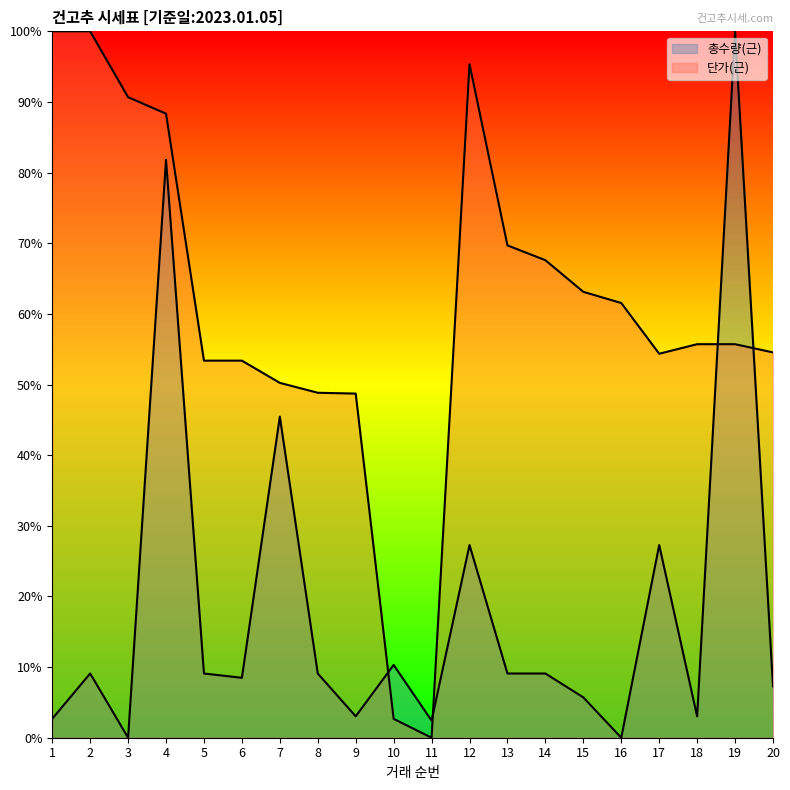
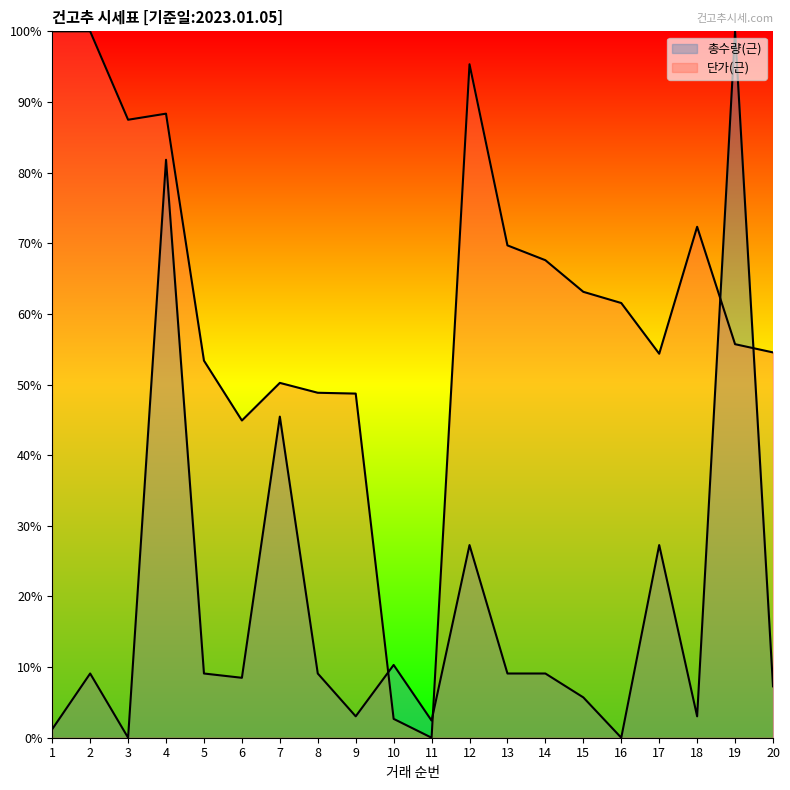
  {
    "총수량(근)": {
-     "1": "3%",
+     "1": "1%",
      "2": "9%",
      "3": "0%",
      "4": "82%",
      "5": "9%",
      "6": "8%",
      "7": "45%",
      "8": "9%",
      "9": "3%",
      "10": "10%",
      "11": "2%",
      "12": "27%",
      "13": "9%",
      "14": "9%",
      "15": "6%",
      "16": "0%",
      "17": "27%",
      "18": "3%",
      "19": "100%",
      "20": "7%"
    },
    "단가(근)": {
      "1": "100%",
      "2": "100%",
-     "3": "91%",
+     "3": "87%",
      "4": "88%",
      "5": "53%",
-     "6": "53%",
+     "6": "45%",
      "7": "50%",
      "8": "49%",
      "9": "49%",
      "10": "3%",
      "11": "0%",
      "12": "95%",
      "13": "70%",
      "14": "68%",
      "15": "63%",
      "16": "62%",
      "17": "54%",
-     "18": "56%",
+     "18": "72%",
      "19": "56%",
      "20": "55%"
    }
  }
